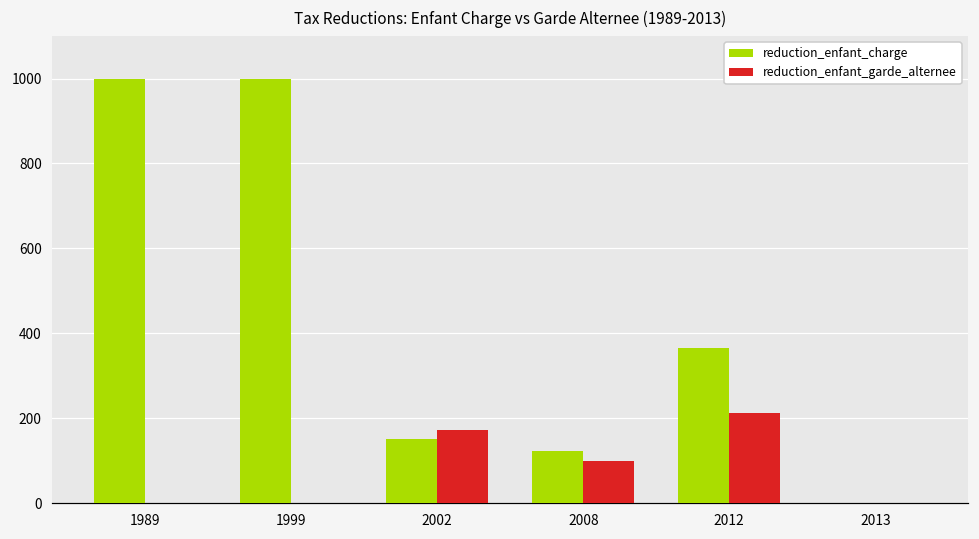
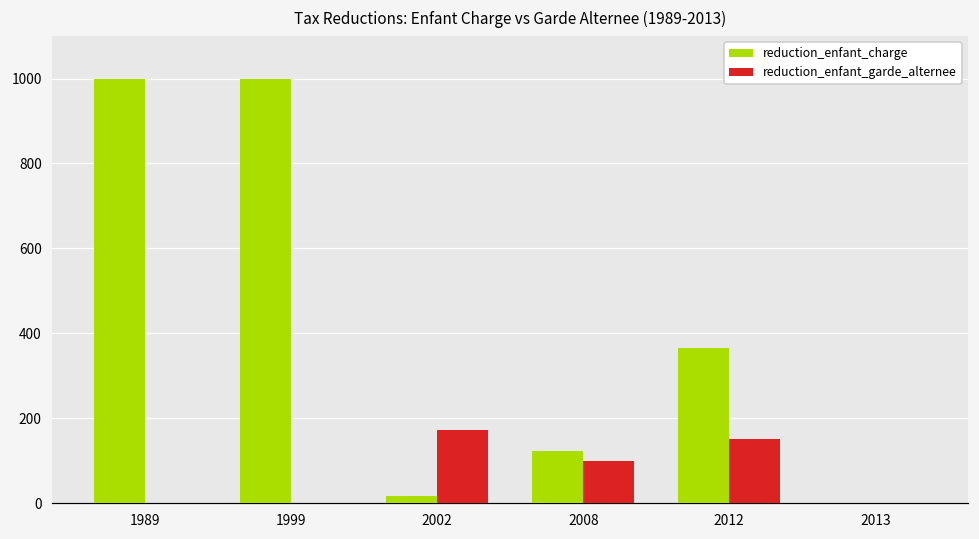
  {
    "reduction_enfant_charge": {
      "1989": 1000,
      "1999": 1000,
-     "2002": 150,
+     "2002": 20,
      "2008": 120,
      "2012": 370,
      "2013": 0
    },
    "reduction_enfant_garde_alternee": {
      "1989": 0,
      "1999": 0,
      "2002": 170,
      "2008": 100,
-     "2012": 210,
+     "2012": 150,
      "2013": 0
    }
  }
